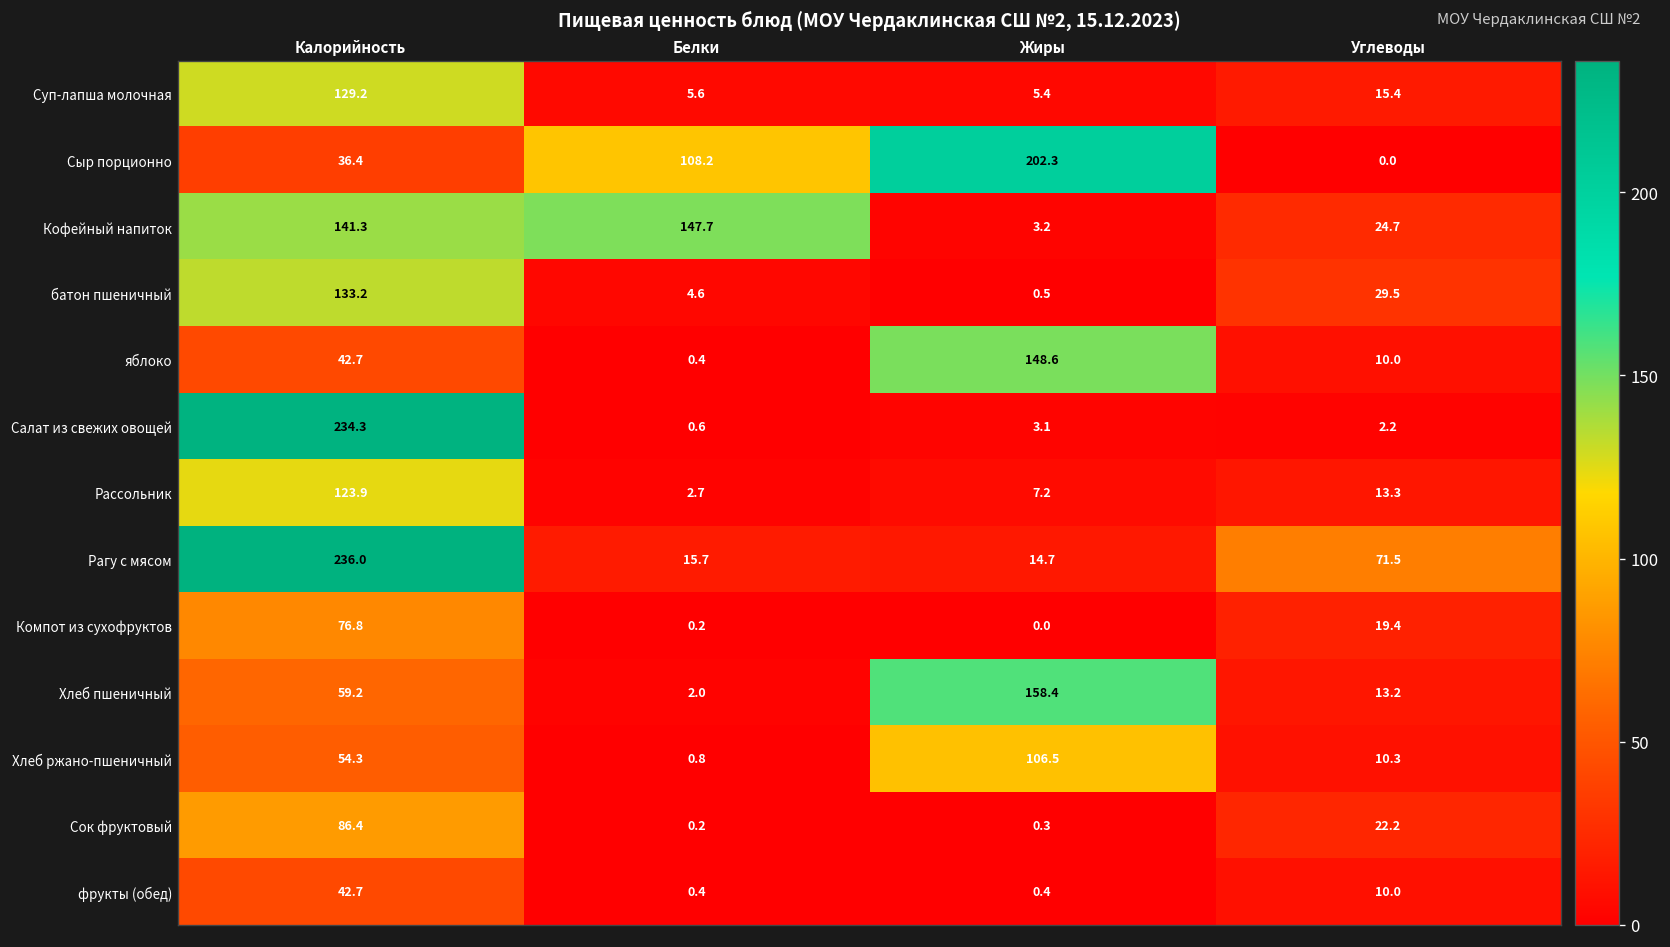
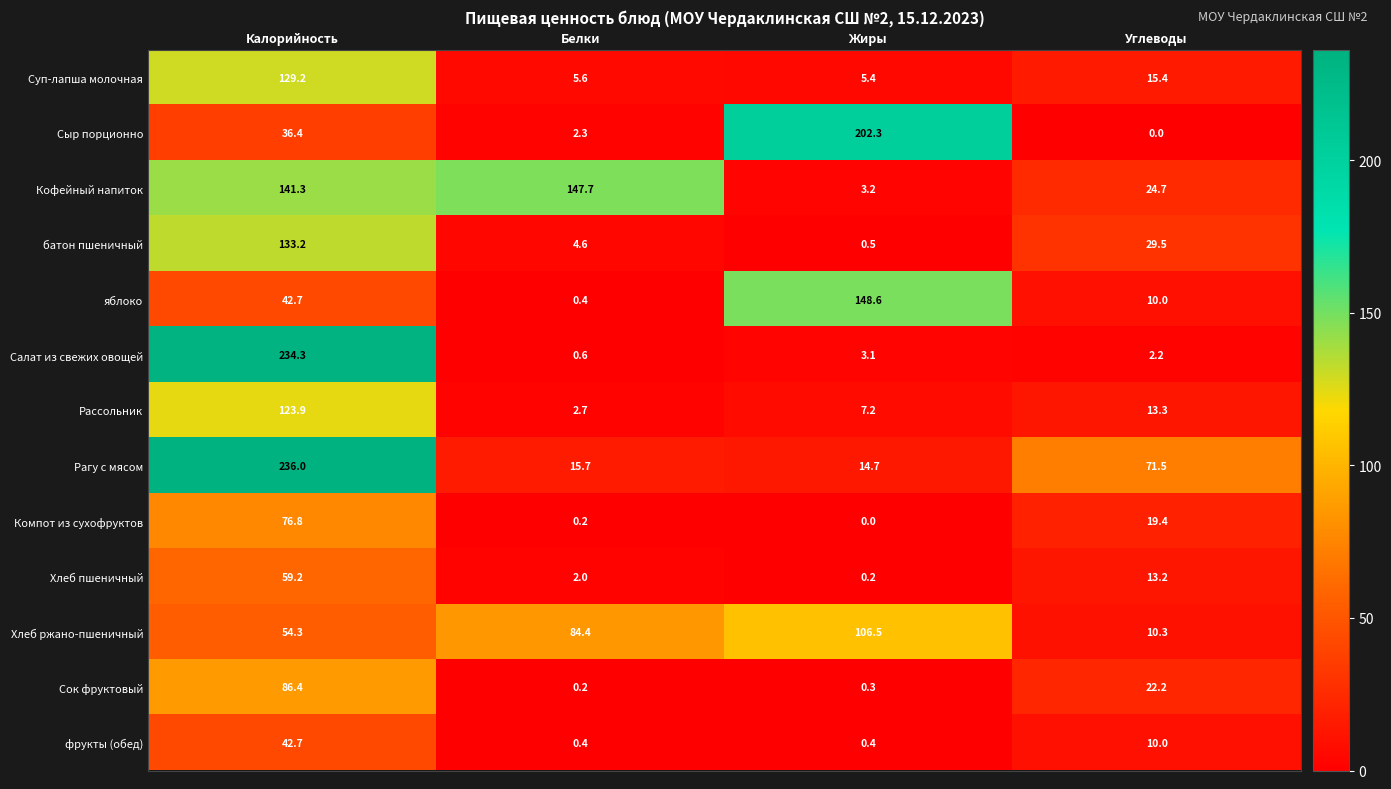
  {
    "Суп-лапша молочная": {
      "Калорийность": 129.2,
      "Белки": 5.6,
      "Жиры": 5.4,
      "Углеводы": 15.4
    },
    "Сыр порционно": {
      "Калорийность": 36.4,
-     "Белки": 108.2,
+     "Белки": 2.3,
      "Жиры": 202.3,
      "Углеводы": 0.0
    },
    "Кофейный напиток": {
      "Калорийность": 141.3,
      "Белки": 147.7,
      "Жиры": 3.2,
      "Углеводы": 24.7
    },
    "батон пшеничный": {
      "Калорийность": 133.2,
      "Белки": 4.6,
      "Жиры": 0.5,
      "Углеводы": 29.5
    },
    "яблоко": {
      "Калорийность": 42.7,
      "Белки": 0.4,
      "Жиры": 148.6,
      "Углеводы": 10.0
    },
    "Салат из свежих овощей": {
      "Калорийность": 234.3,
      "Белки": 0.6,
      "Жиры": 3.1,
      "Углеводы": 2.2
    },
    "Рассольник": {
      "Калорийность": 123.9,
      "Белки": 2.7,
      "Жиры": 7.2,
      "Углеводы": 13.3
    },
    "Рагу с мясом": {
      "Калорийность": 236.0,
      "Белки": 15.7,
      "Жиры": 14.7,
      "Углеводы": 71.5
    },
    "Компот из сухофруктов": {
      "Калорийность": 76.8,
      "Белки": 0.2,
      "Жиры": 0.0,
      "Углеводы": 19.4
    },
    "Хлеб пшеничный": {
      "Калорийность": 59.2,
      "Белки": 2.0,
-     "Жиры": 158.4,
+     "Жиры": 0.2,
      "Углеводы": 13.2
    },
    "Хлеб ржано-пшеничный": {
      "Калорийность": 54.3,
-     "Белки": 0.8,
+     "Белки": 84.4,
      "Жиры": 106.5,
      "Углеводы": 10.3
    },
    "Сок фруктовый": {
      "Калорийность": 86.4,
      "Белки": 0.2,
      "Жиры": 0.3,
      "Углеводы": 22.2
    },
    "фрукты (обед)": {
      "Калорийность": 42.7,
      "Белки": 0.4,
      "Жиры": 0.4,
      "Углеводы": 10.0
    }
  }
